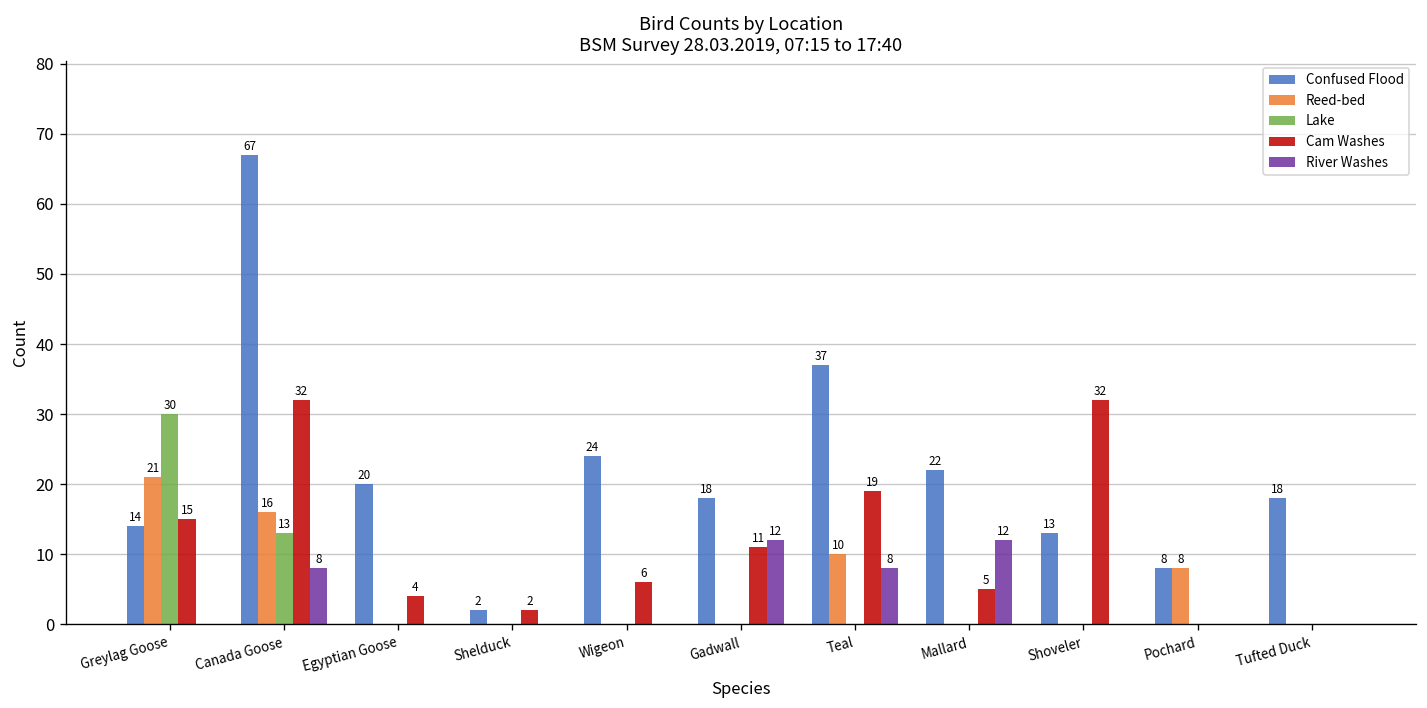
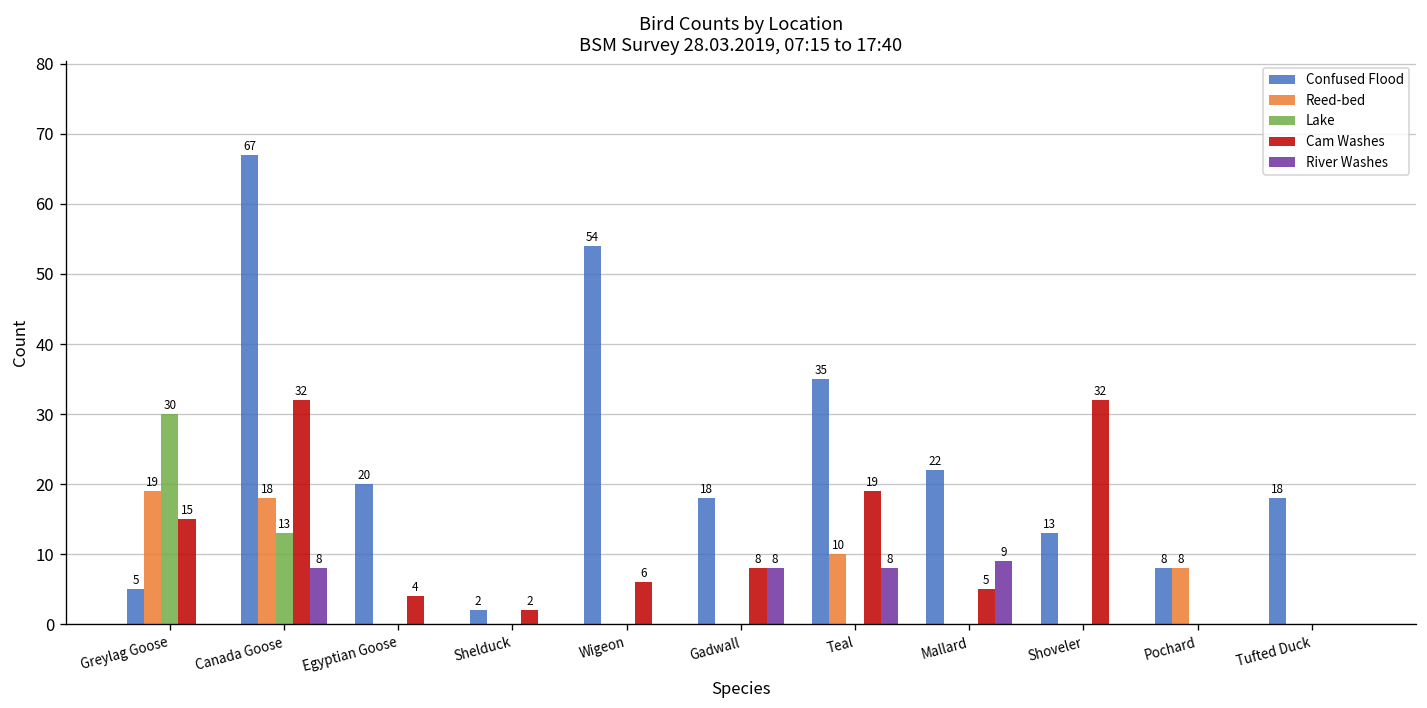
  {
    "Confused Flood": {
-     "Greylag Goose": 14,
+     "Greylag Goose": 5,
      "Canada Goose": 67,
      "Egyptian Goose": 20,
      "Shelduck": 2,
-     "Wigeon": 24,
+     "Wigeon": 54,
      "Gadwall": 18,
-     "Teal": 37,
+     "Teal": 35,
      "Mallard": 22,
      "Shoveler": 13,
      "Pochard": 8,
      "Tufted Duck": 18
    },
    "Reed-bed": {
-     "Greylag Goose": 21,
-     "Canada Goose": 16,
+     "Greylag Goose": 19,
+     "Canada Goose": 18,
      "Teal": 10,
      "Pochard": 8
    },
    "Lake": {
      "Greylag Goose": 30,
      "Canada Goose": 13
    },
    "Cam Washes": {
      "Greylag Goose": 15,
      "Canada Goose": 32,
      "Egyptian Goose": 4,
      "Shelduck": 2,
      "Wigeon": 6,
-     "Gadwall": 11,
+     "Gadwall": 8,
      "Teal": 19,
      "Mallard": 5,
      "Shoveler": 32
    },
    "River Washes": {
      "Canada Goose": 8,
-     "Gadwall": 12,
+     "Gadwall": 8,
      "Teal": 8,
-     "Mallard": 12
+     "Mallard": 9
    }
  }
